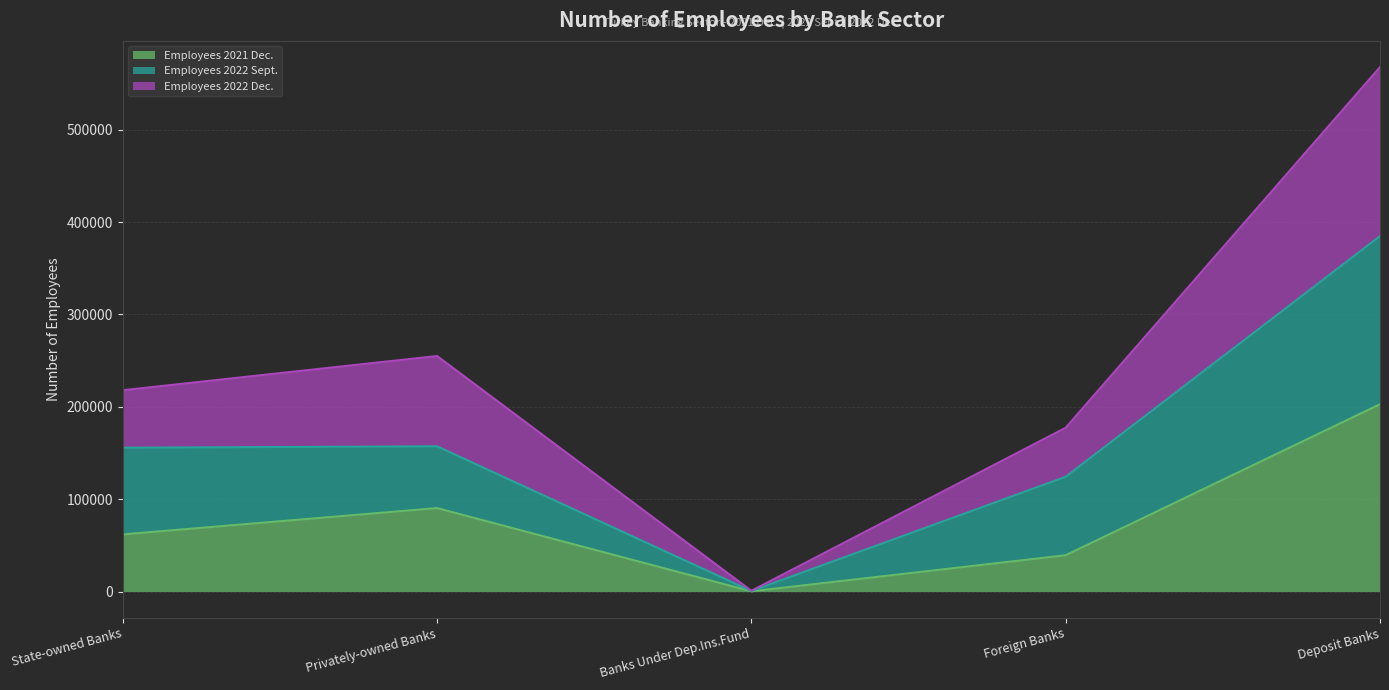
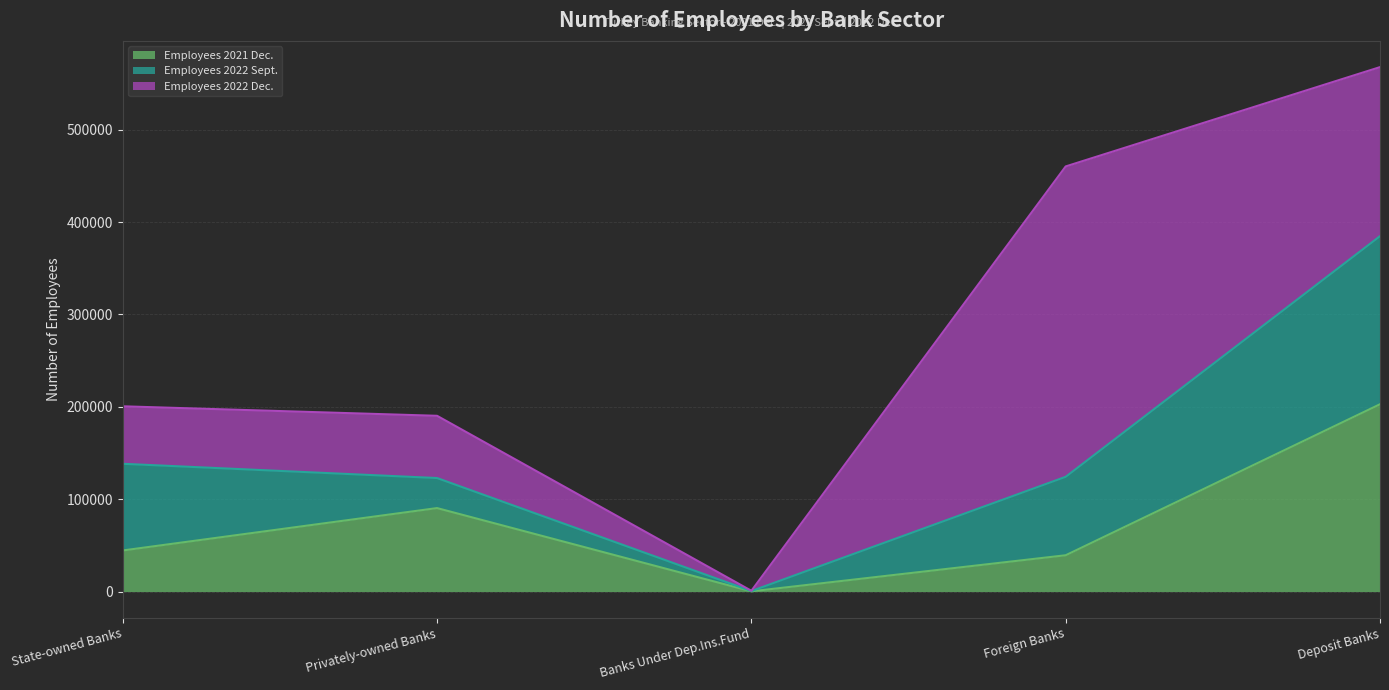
  {
    "Employees 2021 Dec.": {
-     "State-owned Banks": 60000,
+     "State-owned Banks": 40000,
      "Privately-owned Banks": 90000,
      "Foreign Banks": 40000,
      "Deposit Banks": 200000
    },
    "Employees 2022 Sept.": {
      "State-owned Banks": 90000,
-     "Privately-owned Banks": 70000,
+     "Privately-owned Banks": 30000,
      "Foreign Banks": 80000,
      "Deposit Banks": 180000
    },
    "Employees 2022 Dec.": {
      "State-owned Banks": 60000,
-     "Privately-owned Banks": 100000,
-     "Foreign Banks": 50000,
+     "Privately-owned Banks": 70000,
+     "Foreign Banks": 340000,
      "Deposit Banks": 180000
    }
  }
